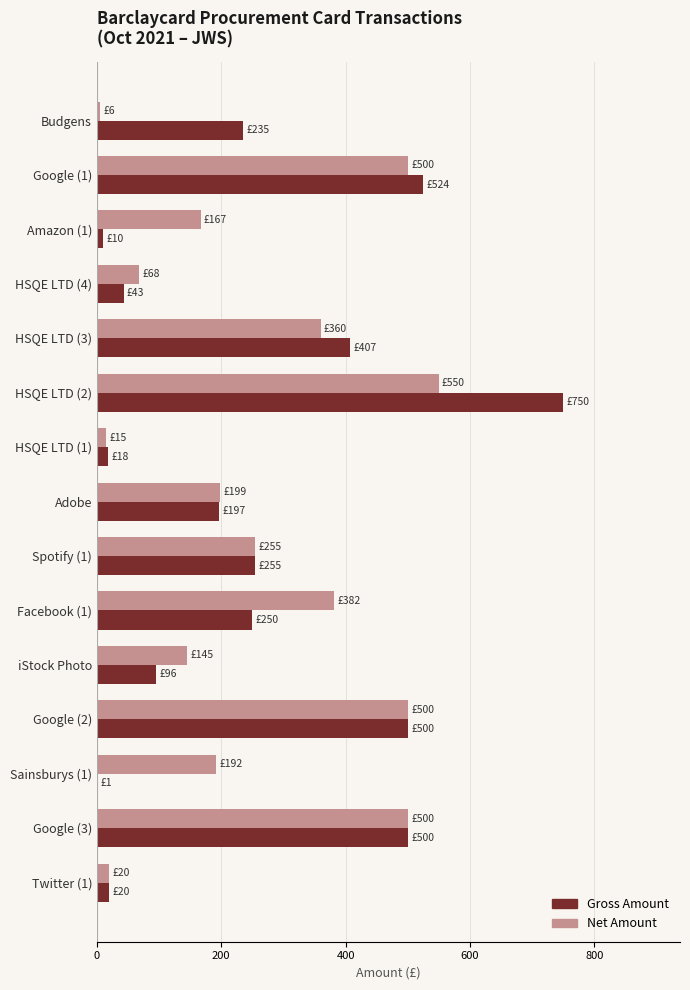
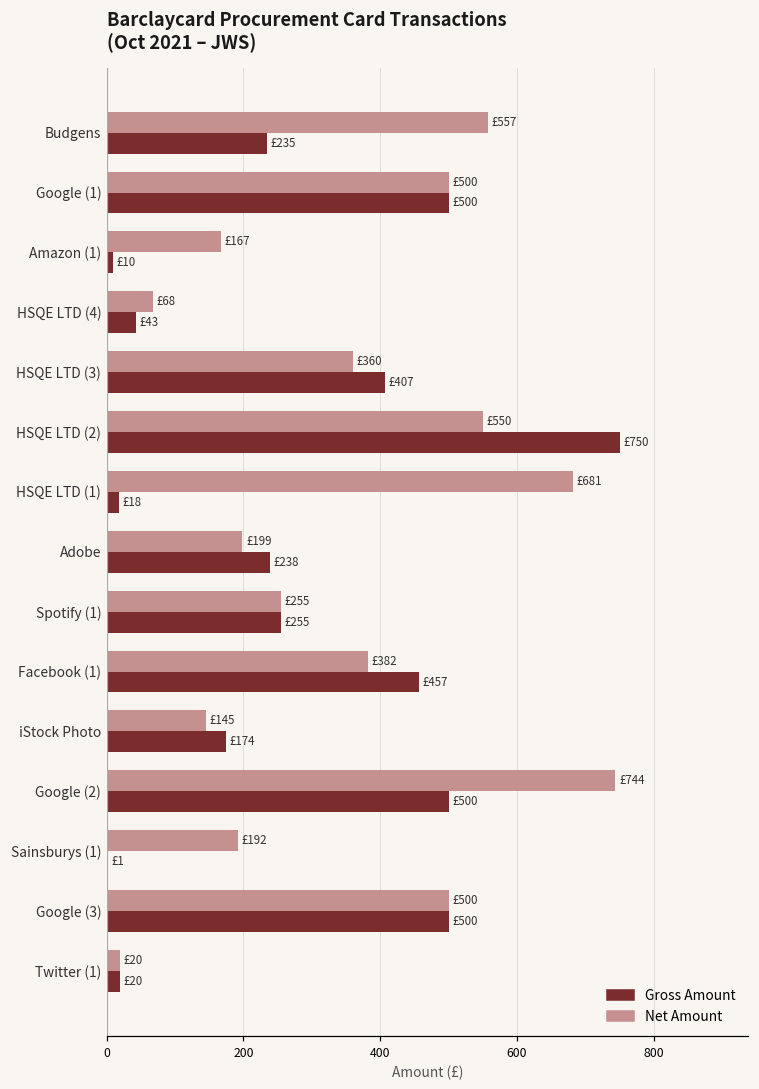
  {
    "Gross Amount": {
      "Budgens": "£235",
-     "Google (1)": "£524",
+     "Google (1)": "£500",
      "Amazon (1)": "£10",
      "HSQE LTD (4)": "£43",
      "HSQE LTD (3)": "£407",
      "HSQE LTD (2)": "£750",
      "HSQE LTD (1)": "£18",
-     "Adobe": "£197",
+     "Adobe": "£238",
      "Spotify (1)": "£255",
-     "Facebook (1)": "£250",
-     "iStock Photo": "£96",
+     "Facebook (1)": "£457",
+     "iStock Photo": "£174",
      "Google (2)": "£500",
      "Sainsburys (1)": "£1",
      "Google (3)": "£500",
      "Twitter (1)": "£20"
    },
    "Net Amount": {
-     "Budgens": "£6",
+     "Budgens": "£557",
      "Google (1)": "£500",
      "Amazon (1)": "£167",
      "HSQE LTD (4)": "£68",
      "HSQE LTD (3)": "£360",
      "HSQE LTD (2)": "£550",
-     "HSQE LTD (1)": "£15",
+     "HSQE LTD (1)": "£681",
      "Adobe": "£199",
      "Spotify (1)": "£255",
      "Facebook (1)": "£382",
      "iStock Photo": "£145",
-     "Google (2)": "£500",
+     "Google (2)": "£744",
      "Sainsburys (1)": "£192",
      "Google (3)": "£500",
      "Twitter (1)": "£20"
    }
  }
